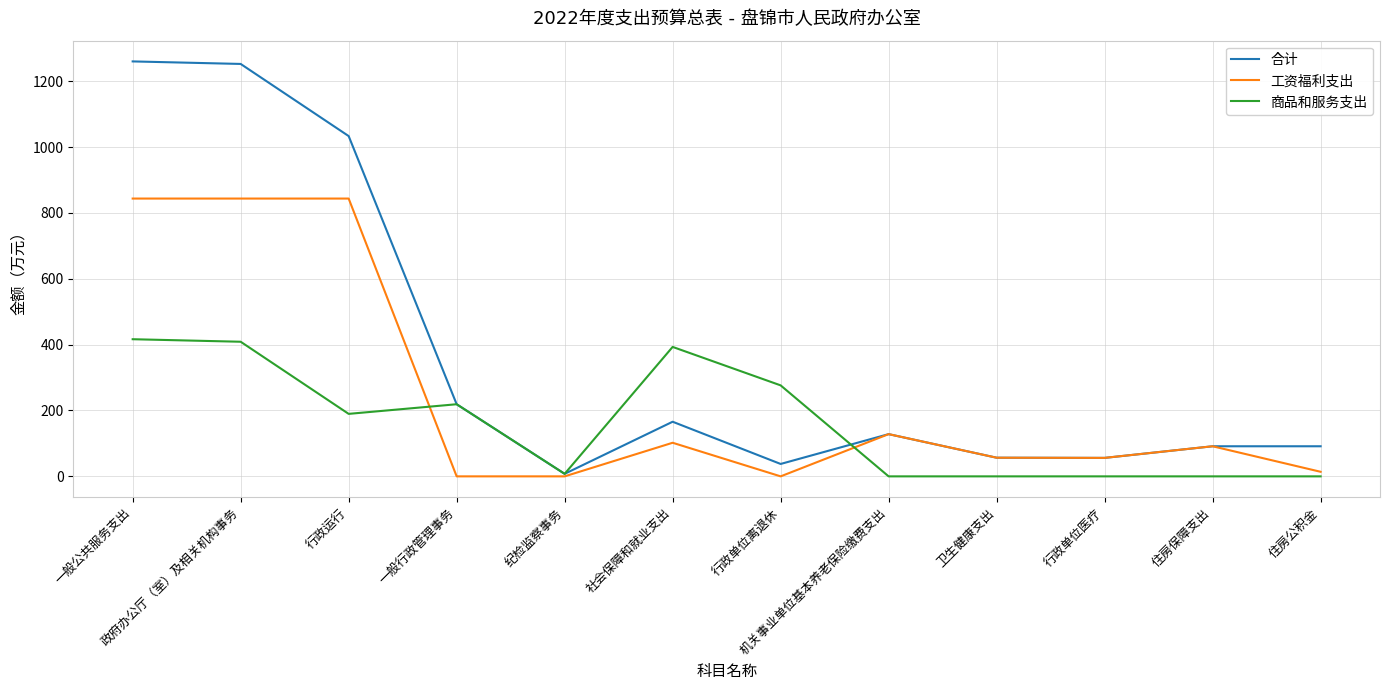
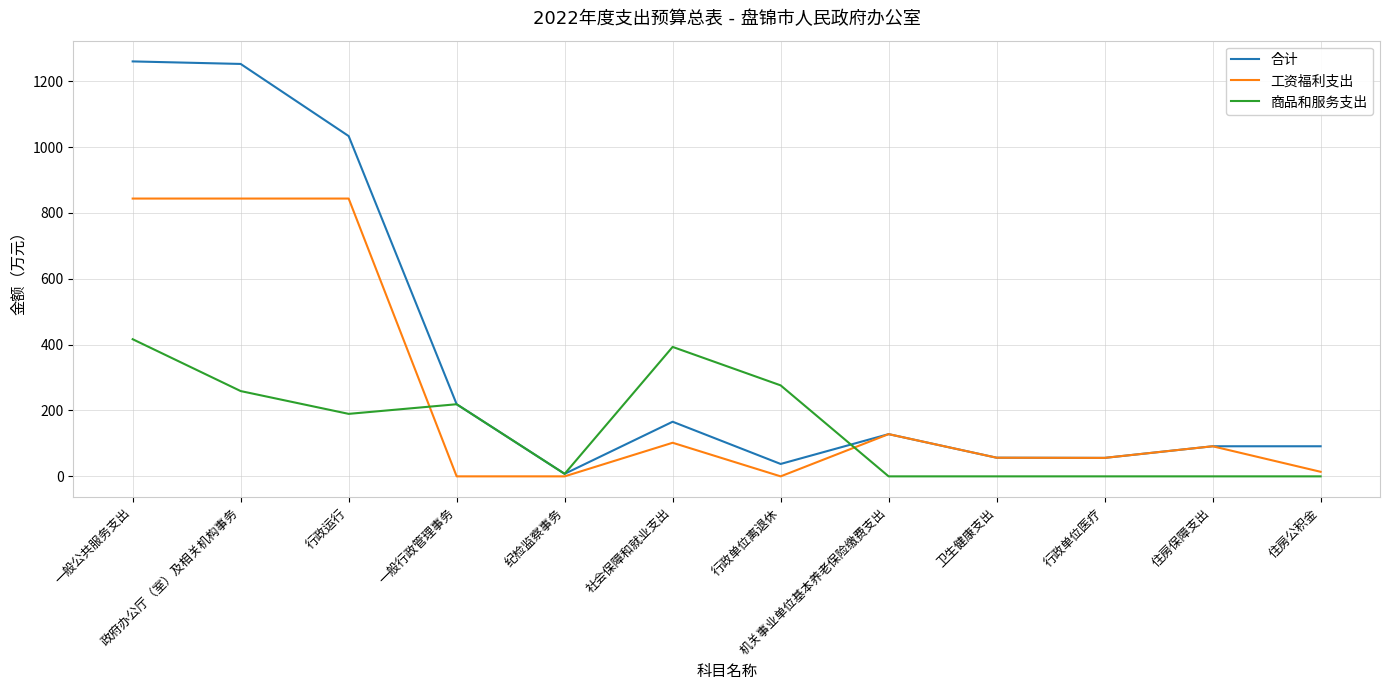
  {
    "合计": {
      "一般公共服务支出": 1260,
      "政府办公厅（室）及相关机构事务": 1250,
      "行政运行": 1030,
      "社会保障和就业支出": 170,
      "行政单位离退休": 40,
      "住房公积金": 90
    },
    "工资福利支出": {
      "一般公共服务支出": 840,
      "政府办公厅（室）及相关机构事务": 840,
      "行政运行": 840,
      "一般行政管理事务": 0,
      "纪检监察事务": 0,
      "社会保障和就业支出": 100,
      "行政单位离退休": 0,
      "住房公积金": 10
    },
    "商品和服务支出": {
      "一般公共服务支出": 420,
-     "政府办公厅（室）及相关机构事务": 410,
+     "政府办公厅（室）及相关机构事务": 260,
      "行政运行": 190,
      "社会保障和就业支出": 390,
      "行政单位离退休": 280,
      "机关事业单位基本养老保险缴费支出": 0,
      "卫生健康支出": 0,
      "行政单位医疗": 0,
      "住房保障支出": 0,
      "住房公积金": 0
    }
  }
